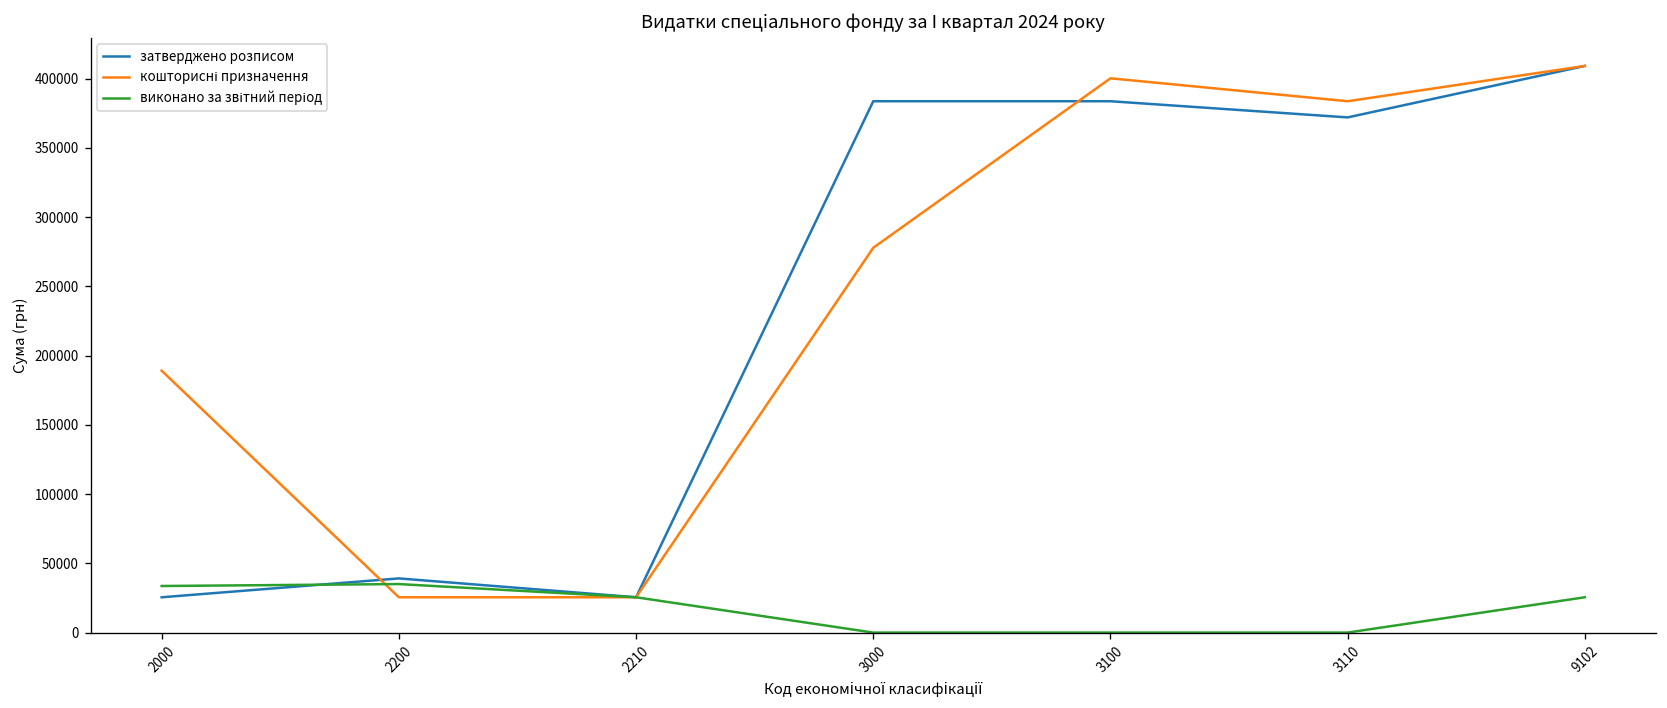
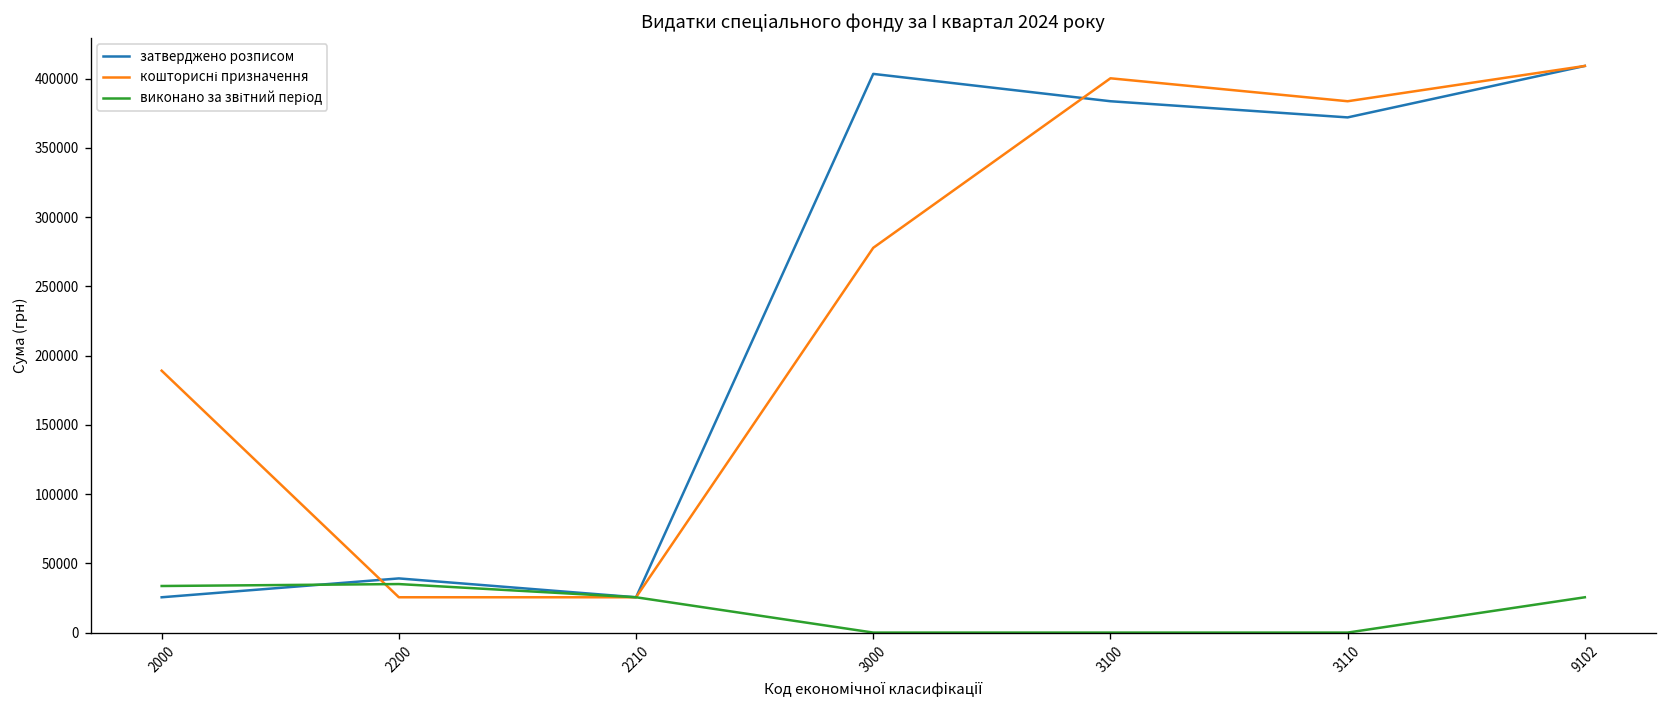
  {
    "затверджено розписом": {
      "2000": 25000,
      "2200": 39000,
-     "3000": 384000,
+     "3000": 403000,
      "3100": 384000,
      "3110": 372000
    },
    "кошторисні призначення": {
      "2000": 189000,
      "2200": 25000,
      "3000": 278000,
      "3100": 400000,
      "3110": 384000
    },
    "виконано за звітний період": {
      "2000": 34000,
      "2200": 35000,
      "3000": 0,
      "3100": 0,
      "3110": 0,
      "9102": 25000
    }
  }
